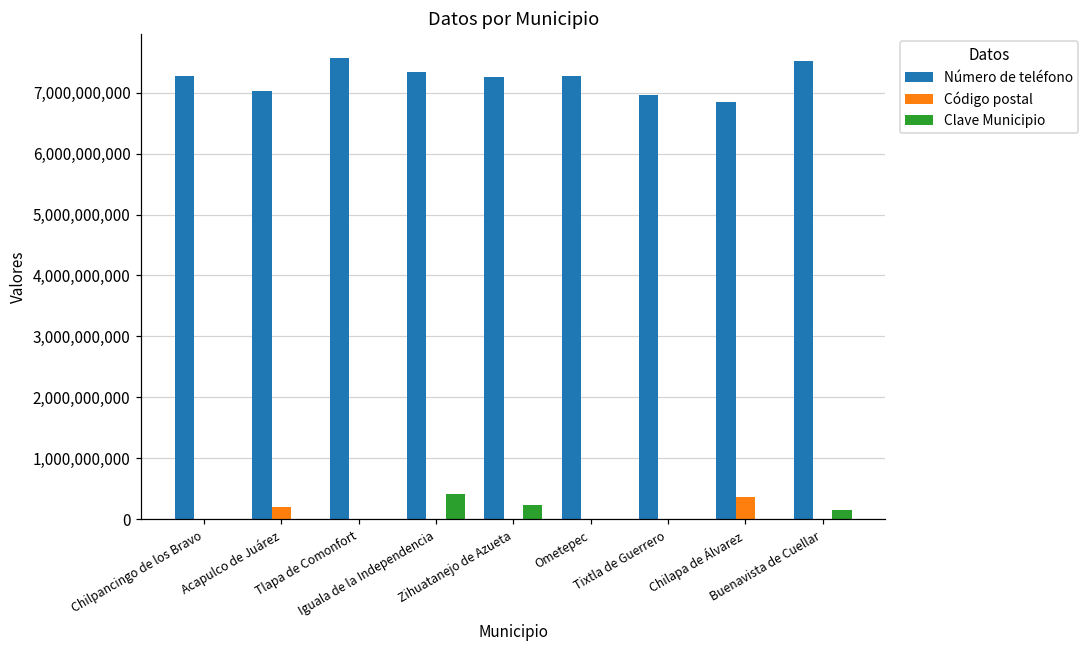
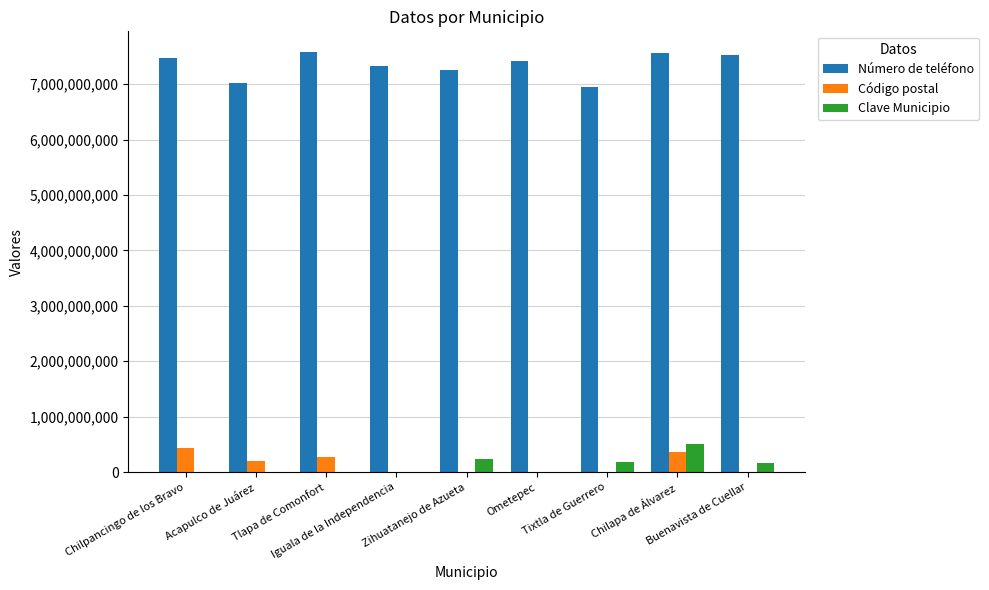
  {
    "Número de teléfono": {
-     "Chilpancingo de los Bravo": "7,300,000,000",
+     "Chilpancingo de los Bravo": "7,500,000,000",
      "Acapulco de Juárez": "7,000,000,000",
      "Tlapa de Comonfort": "7,600,000,000",
      "Iguala de la Independencia": "7,300,000,000",
      "Zihuatanejo de Azueta": "7,200,000,000",
-     "Ometepec": "7,300,000,000",
+     "Ometepec": "7,400,000,000",
      "Tixtla de Guerrero": "7,000,000,000",
-     "Chilapa de Álvarez": "6,800,000,000",
+     "Chilapa de Álvarez": "7,600,000,000",
      "Buenavista de Cuellar": "7,500,000,000"
    },
    "Código postal": {
-     "Chilpancingo de los Bravo": "0",
+     "Chilpancingo de los Bravo": "400,000,000",
      "Acapulco de Juárez": "200,000,000",
-     "Tlapa de Comonfort": "0",
+     "Tlapa de Comonfort": "300,000,000",
      "Chilapa de Álvarez": "400,000,000"
    },
    "Clave Municipio": {
-     "Iguala de la Independencia": "400,000,000",
+     "Iguala de la Independencia": "0",
      "Zihuatanejo de Azueta": "200,000,000",
-     "Tixtla de Guerrero": "0",
-     "Chilapa de Álvarez": "0",
+     "Tixtla de Guerrero": "200,000,000",
+     "Chilapa de Álvarez": "500,000,000",
      "Buenavista de Cuellar": "200,000,000"
    }
  }
